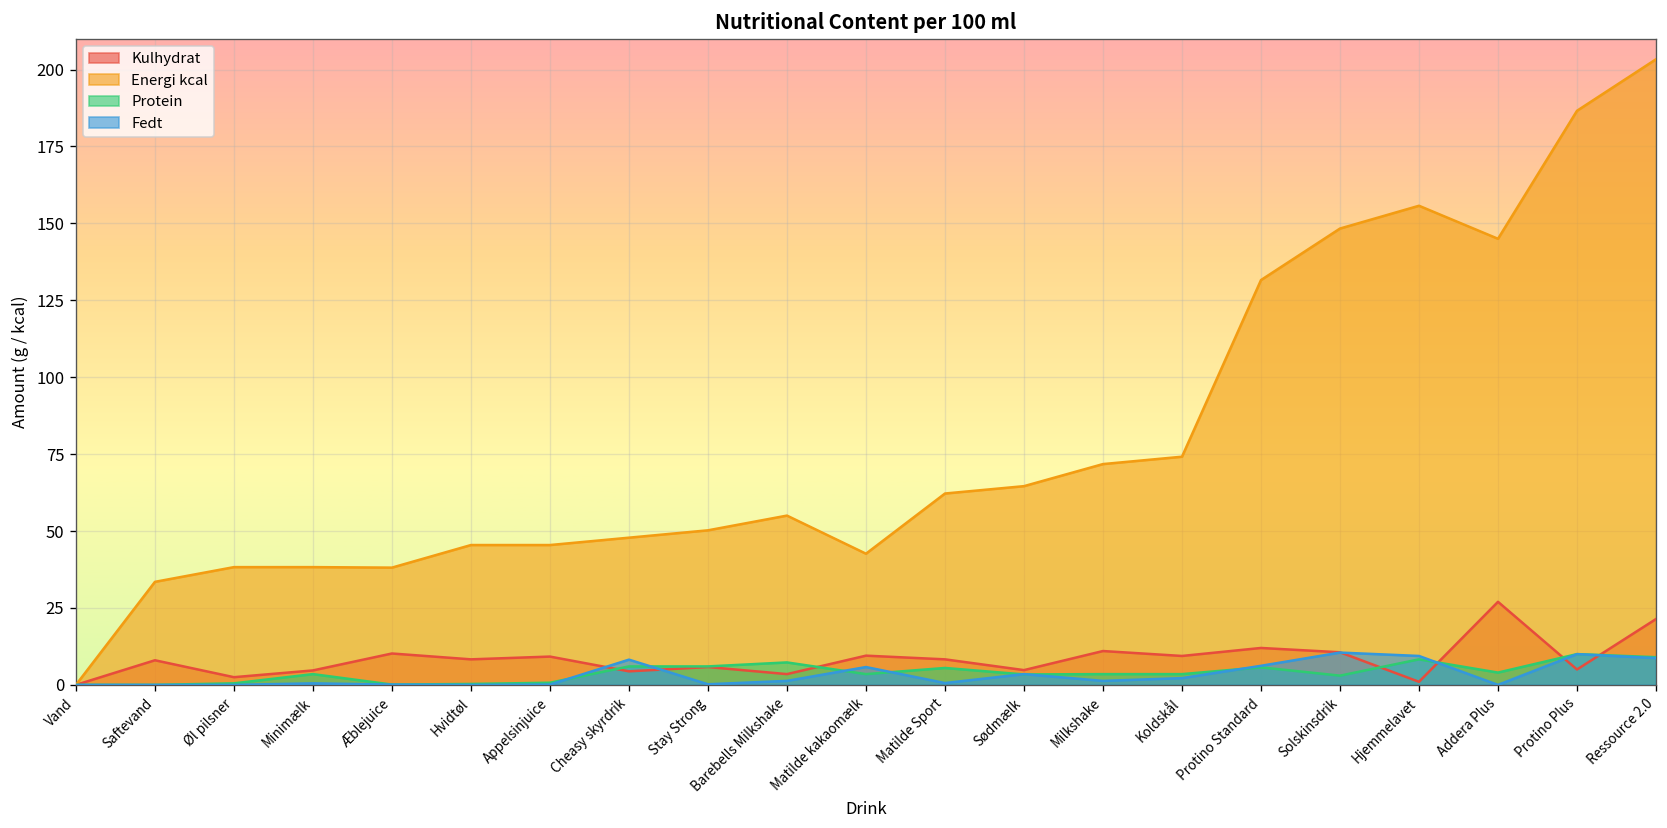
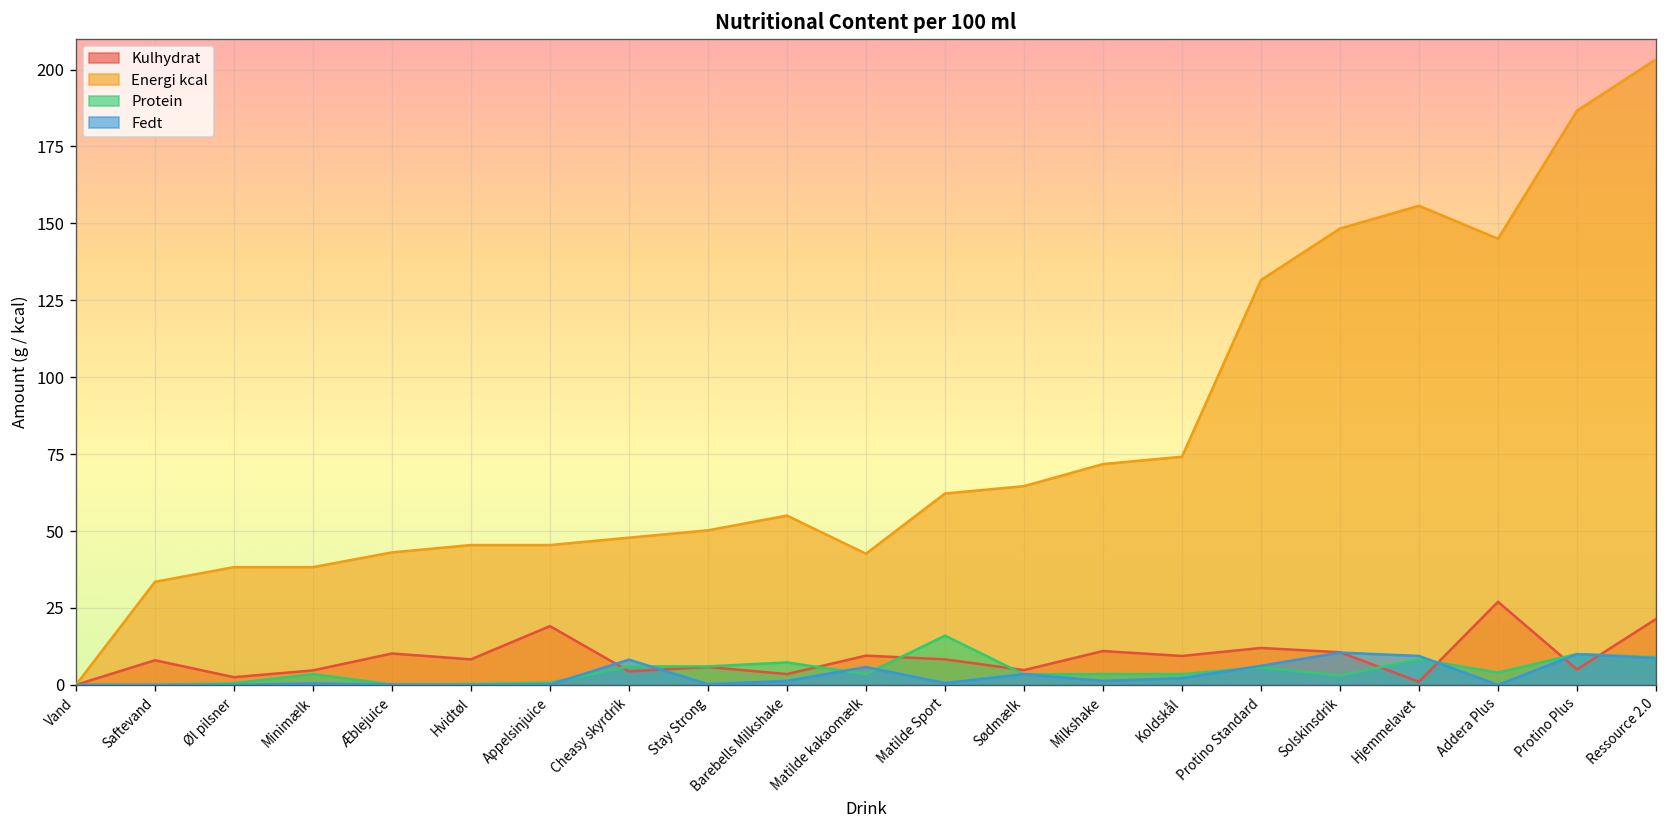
  {
    "Kulhydrat": {
      "Saftevand": 8,
      "Øl pilsner": 3,
      "Minimælk": 5,
      "Æblejuice": 10,
      "Hvidtøl": 8,
-     "Appelsinjuice": 9,
+     "Appelsinjuice": 19,
      "Cheasy skyrdrik": 4,
      "Barebells Milkshake": 4,
      "Matilde kakaomælk": 10,
      "Matilde Sport": 8,
      "Sødmælk": 5,
      "Milkshake": 11,
      "Koldskål": 9,
      "Protino Standard": 12,
      "Hjemmelavet": 1,
      "Addera Plus": 27,
      "Protino Plus": 5,
      "Ressource 2.0": 21
    },
    "Energi kcal": {
      "Saftevand": 33,
      "Øl pilsner": 38,
      "Minimælk": 38,
-     "Æblejuice": 38,
+     "Æblejuice": 43,
      "Hvidtøl": 45,
      "Appelsinjuice": 45,
      "Cheasy skyrdrik": 48,
      "Stay Strong": 50,
      "Barebells Milkshake": 55,
      "Matilde kakaomælk": 43,
      "Matilde Sport": 62,
      "Sødmælk": 65,
      "Milkshake": 72,
      "Koldskål": 74,
      "Protino Standard": 132,
      "Solskinsdrik": 148,
      "Hjemmelavet": 156,
      "Addera Plus": 145,
      "Protino Plus": 187,
      "Ressource 2.0": 203
    },
    "Protein": {
      "Minimælk": 4,
      "Cheasy skyrdrik": 6,
      "Barebells Milkshake": 7,
      "Matilde kakaomælk": 4,
-     "Matilde Sport": 6,
+     "Matilde Sport": 16,
      "Milkshake": 4,
      "Koldskål": 4,
      "Solskinsdrik": 3,
      "Hjemmelavet": 8,
      "Addera Plus": 4
    },
    "Fedt": {
      "Minimælk": 1,
      "Cheasy skyrdrik": 8,
      "Stay Strong": 0,
      "Barebells Milkshake": 1,
      "Matilde kakaomælk": 6,
      "Matilde Sport": 1,
      "Milkshake": 1,
      "Koldskål": 2,
      "Hjemmelavet": 9,
      "Addera Plus": 0
    }
  }
